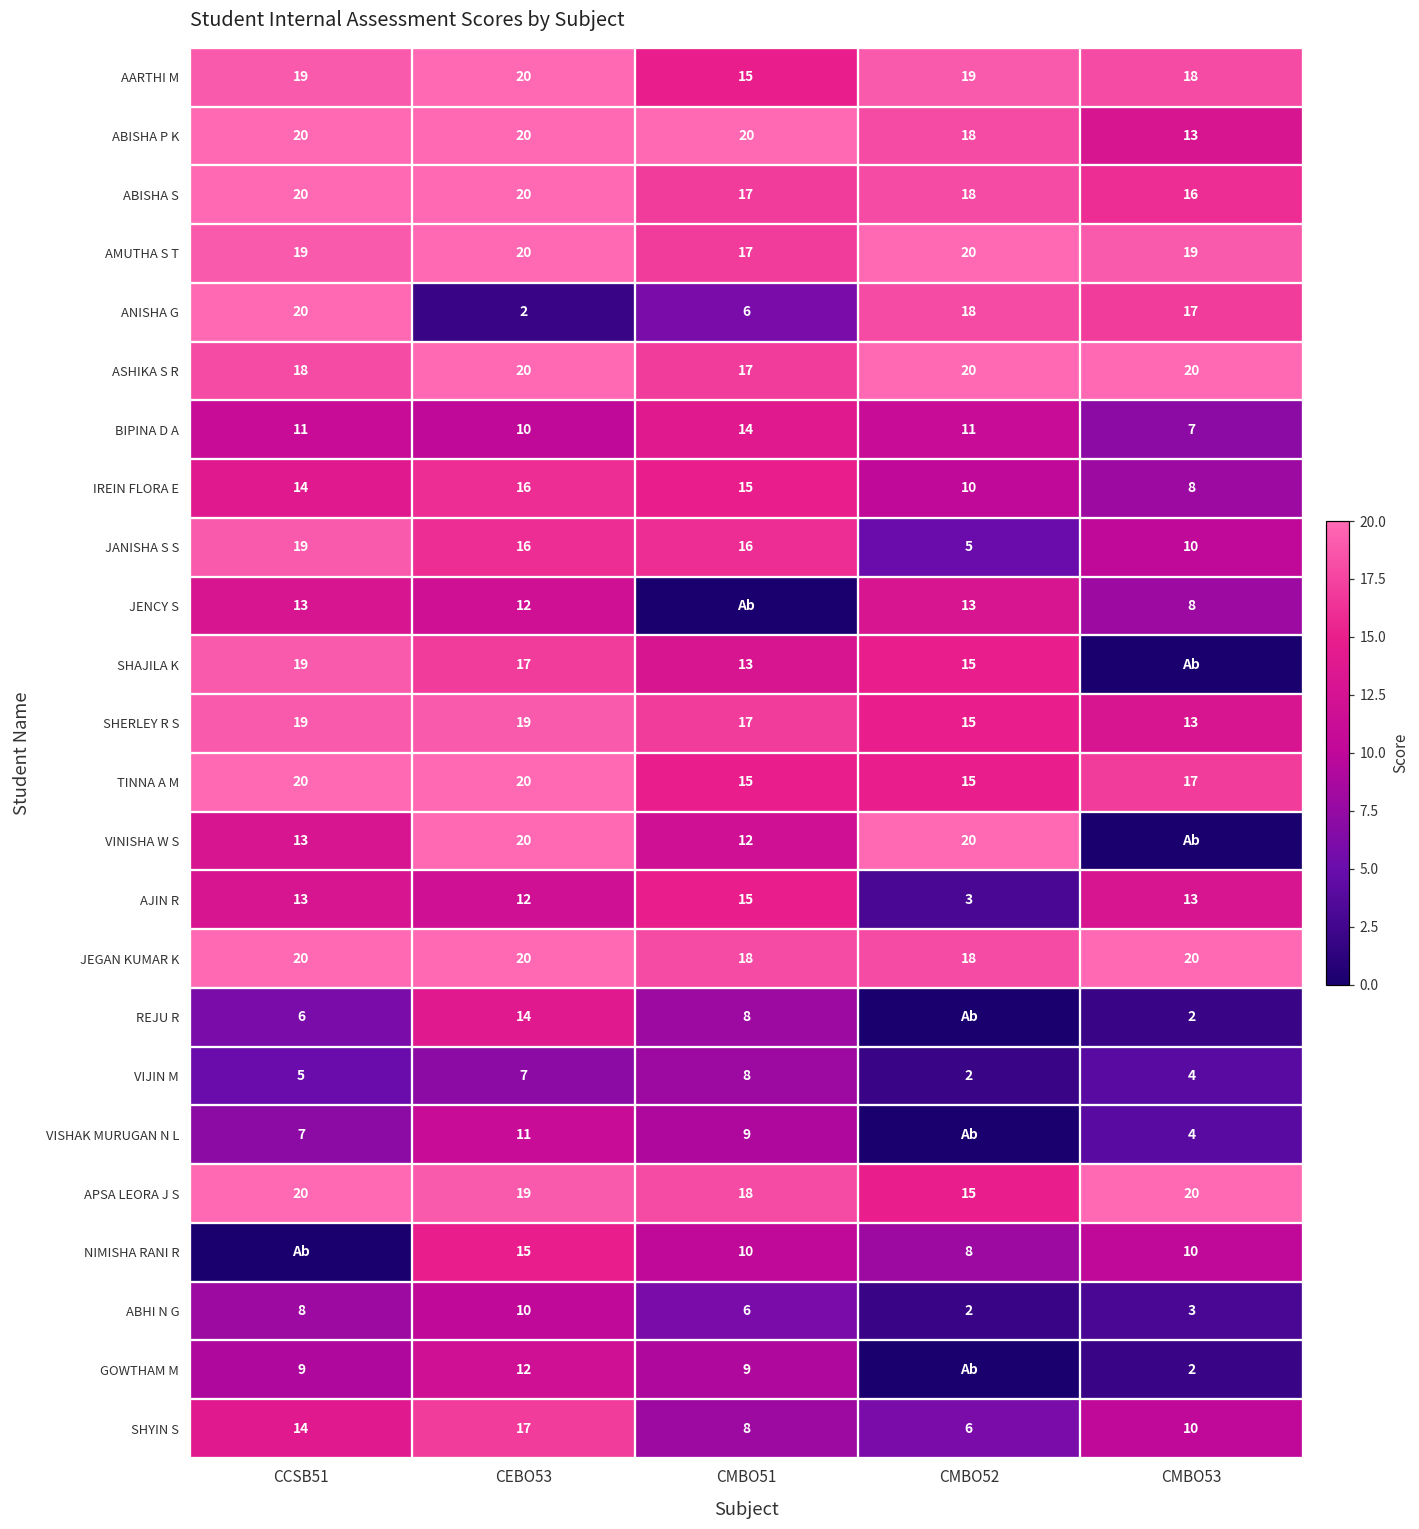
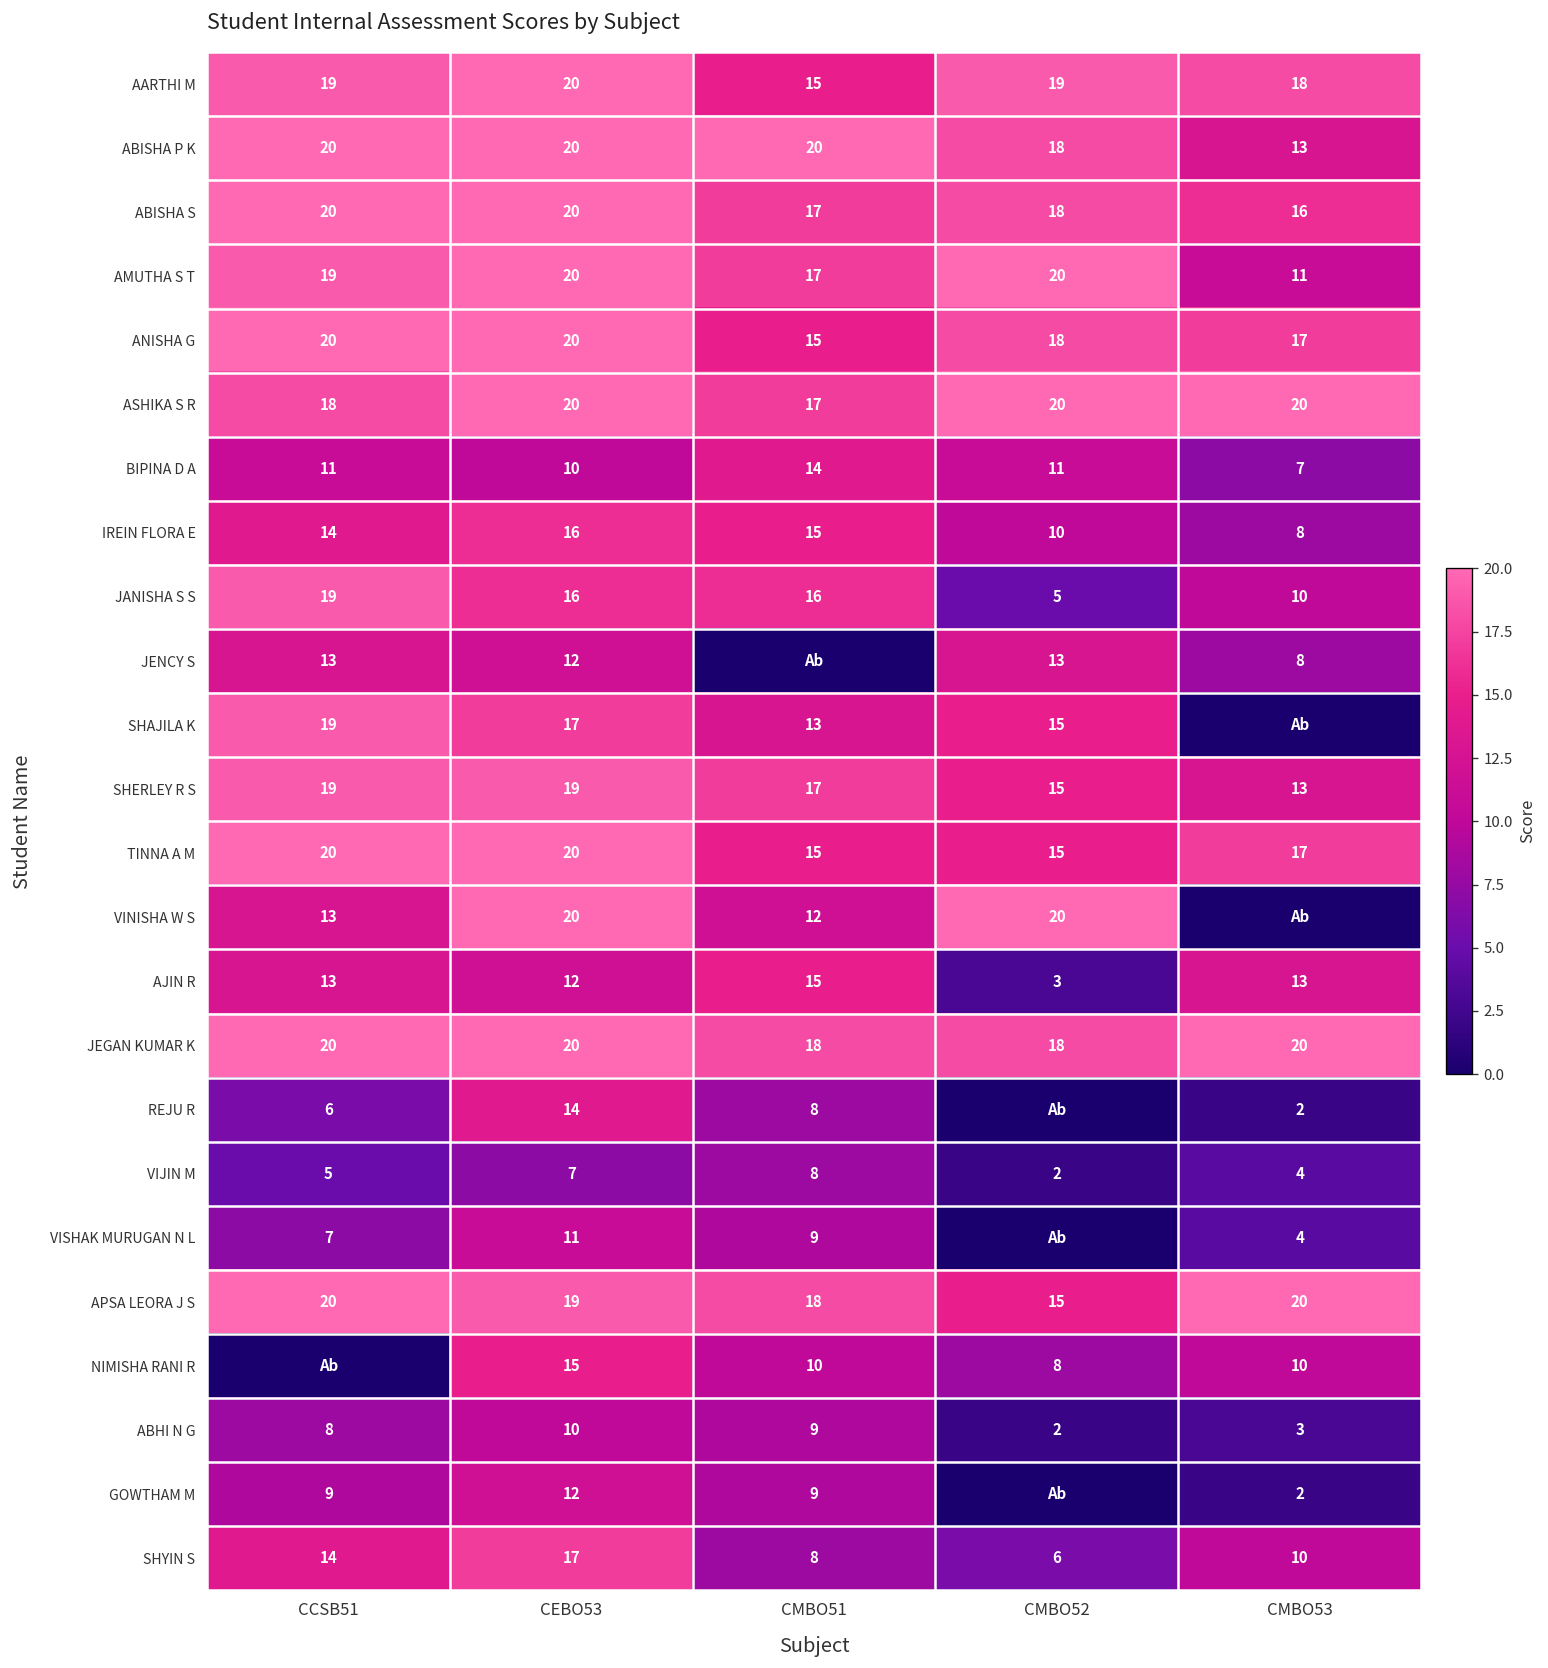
  {
    "AARTHI M": {
      "CCSB51": 19,
      "CEBO53": 20,
      "CMBO51": 15,
      "CMBO52": 19,
      "CMBO53": 18
    },
    "ABISHA P K": {
      "CCSB51": 20,
      "CEBO53": 20,
      "CMBO51": 20,
      "CMBO52": 18,
      "CMBO53": 13
    },
    "ABISHA S": {
      "CCSB51": 20,
      "CEBO53": 20,
      "CMBO51": 17,
      "CMBO52": 18,
      "CMBO53": 16
    },
    "AMUTHA S T": {
      "CCSB51": 19,
      "CEBO53": 20,
      "CMBO51": 17,
      "CMBO52": 20,
-     "CMBO53": 19
+     "CMBO53": 11
    },
    "ANISHA G": {
      "CCSB51": 20,
-     "CEBO53": 2,
-     "CMBO51": 6,
+     "CEBO53": 20,
+     "CMBO51": 15,
      "CMBO52": 18,
      "CMBO53": 17
    },
    "ASHIKA S R": {
      "CCSB51": 18,
      "CEBO53": 20,
      "CMBO51": 17,
      "CMBO52": 20,
      "CMBO53": 20
    },
    "BIPINA D A": {
      "CCSB51": 11,
      "CEBO53": 10,
      "CMBO51": 14,
      "CMBO52": 11,
      "CMBO53": 7
    },
    "IREIN FLORA E": {
      "CCSB51": 14,
      "CEBO53": 16,
      "CMBO51": 15,
      "CMBO52": 10,
      "CMBO53": 8
    },
    "JANISHA S S": {
      "CCSB51": 19,
      "CEBO53": 16,
      "CMBO51": 16,
      "CMBO52": 5,
      "CMBO53": 10
    },
    "JENCY S": {
      "CCSB51": 13,
      "CEBO53": 12,
      "CMBO52": 13,
      "CMBO53": 8
    },
    "SHAJILA K": {
      "CCSB51": 19,
      "CEBO53": 17,
      "CMBO51": 13,
      "CMBO52": 15
    },
    "SHERLEY R S": {
      "CCSB51": 19,
      "CEBO53": 19,
      "CMBO51": 17,
      "CMBO52": 15,
      "CMBO53": 13
    },
    "TINNA A M": {
      "CCSB51": 20,
      "CEBO53": 20,
      "CMBO51": 15,
      "CMBO52": 15,
      "CMBO53": 17
    },
    "VINISHA W S": {
      "CCSB51": 13,
      "CEBO53": 20,
      "CMBO51": 12,
      "CMBO52": 20
    },
    "AJIN R": {
      "CCSB51": 13,
      "CEBO53": 12,
      "CMBO51": 15,
      "CMBO52": 3,
      "CMBO53": 13
    },
    "JEGAN KUMAR K": {
      "CCSB51": 20,
      "CEBO53": 20,
      "CMBO51": 18,
      "CMBO52": 18,
      "CMBO53": 20
    },
    "REJU R": {
      "CCSB51": 6,
      "CEBO53": 14,
      "CMBO51": 8,
      "CMBO53": 2
    },
    "VIJIN M": {
      "CCSB51": 5,
      "CEBO53": 7,
      "CMBO51": 8,
      "CMBO52": 2,
      "CMBO53": 4
    },
    "VISHAK MURUGAN N L": {
      "CCSB51": 7,
      "CEBO53": 11,
      "CMBO51": 9,
      "CMBO53": 4
    },
    "APSA LEORA J S": {
      "CCSB51": 20,
      "CEBO53": 19,
      "CMBO51": 18,
      "CMBO52": 15,
      "CMBO53": 20
    },
    "NIMISHA RANI R": {
      "CEBO53": 15,
      "CMBO51": 10,
      "CMBO52": 8,
      "CMBO53": 10
    },
    "ABHI N G": {
      "CCSB51": 8,
      "CEBO53": 10,
-     "CMBO51": 6,
+     "CMBO51": 9,
      "CMBO52": 2,
      "CMBO53": 3
    },
    "GOWTHAM M": {
      "CCSB51": 9,
      "CEBO53": 12,
      "CMBO51": 9,
      "CMBO53": 2
    },
    "SHYIN S": {
      "CCSB51": 14,
      "CEBO53": 17,
      "CMBO51": 8,
      "CMBO52": 6,
      "CMBO53": 10
    }
  }
